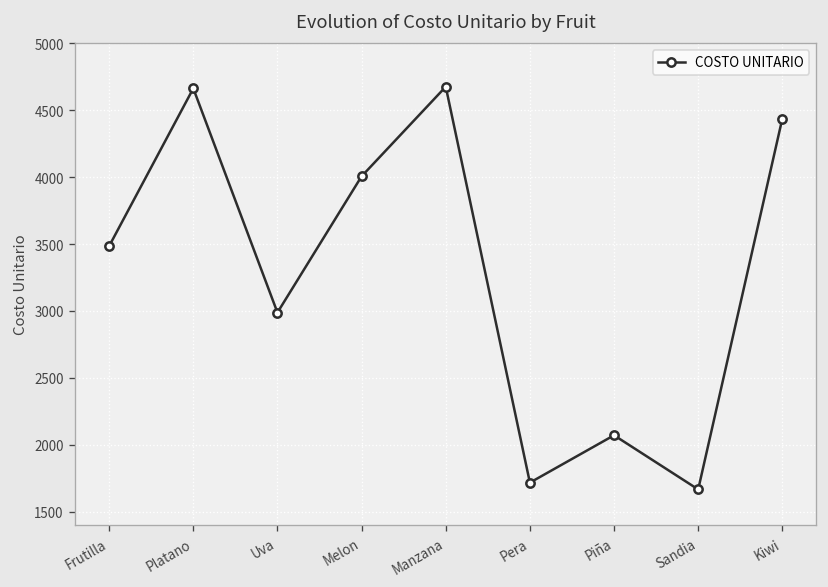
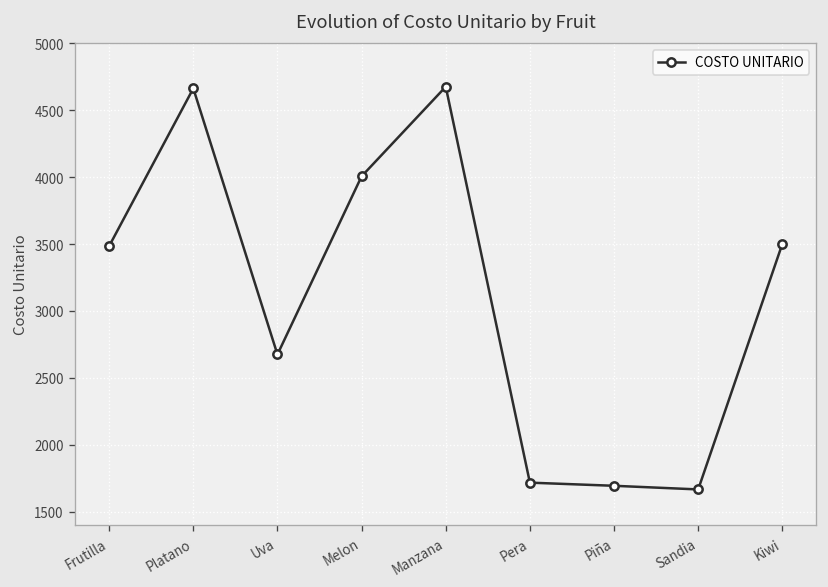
  {
    "Frutilla": 3480,
    "Platano": 4660,
-   "Uva": 2990,
+   "Uva": 2670,
    "Melon": 4010,
    "Manzana": 4680,
    "Pera": 1720,
-   "Piña": 2070,
+   "Piña": 1690,
    "Sandia": 1670,
-   "Kiwi": 4440
+   "Kiwi": 3500
  }
